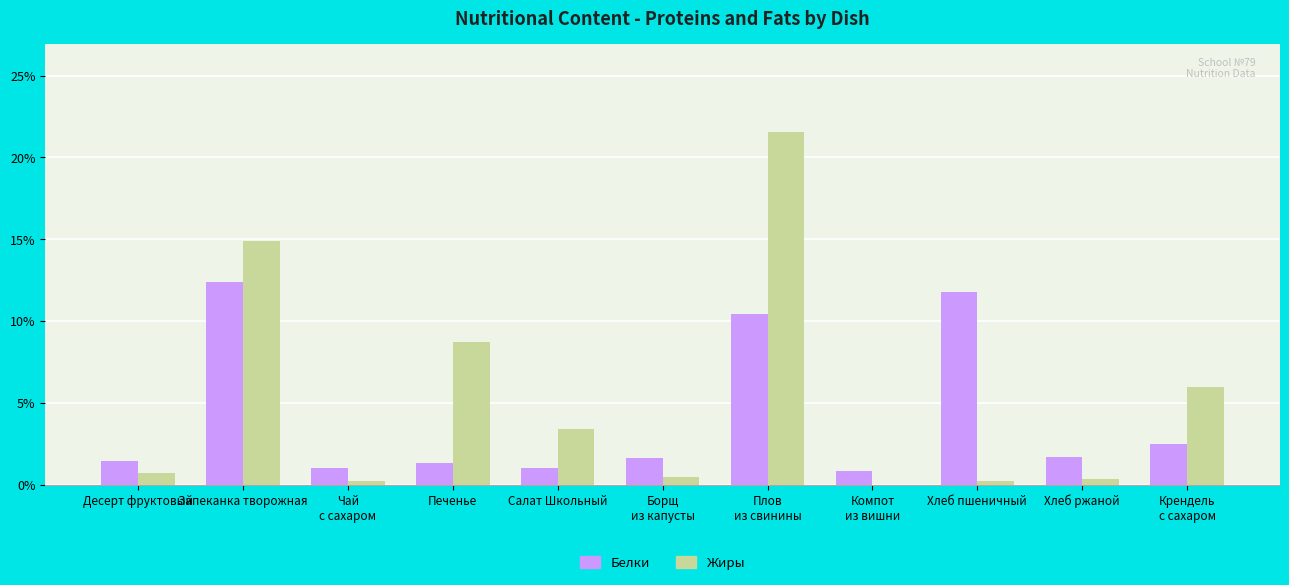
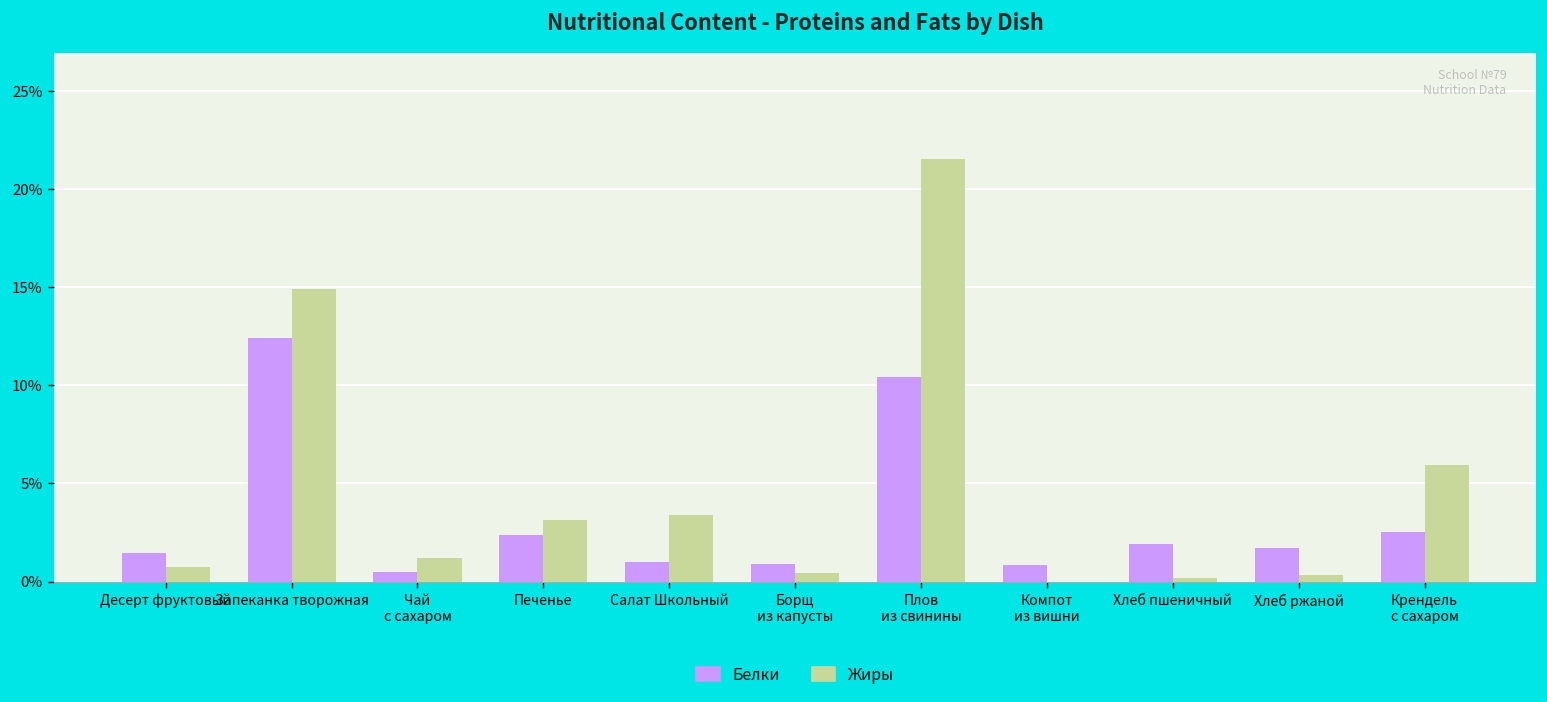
  {
    "Белки": {
      "Десерт фруктовый": "1.5%",
      "Запеканка творожная": "12.4%",
-     "Чай с сахаром": "1.0%",
-     "Печенье": "1.3%",
+     "Чай с сахаром": "0.5%",
+     "Печенье": "2.4%",
      "Салат Школьный": "1.0%",
-     "Борщ из капусты": "1.7%",
+     "Борщ из капусты": "0.9%",
      "Плов из свинины": "10.4%",
      "Компот из вишни": "0.9%",
-     "Хлеб пшеничный": "11.8%",
+     "Хлеб пшеничный": "1.9%",
      "Хлеб ржаной": "1.7%",
      "Крендель с сахаром": "2.5%"
    },
    "Жиры": {
      "Десерт фруктовый": "0.7%",
      "Запеканка творожная": "14.9%",
-     "Чай с сахаром": "0.3%",
-     "Печенье": "8.7%",
+     "Чай с сахаром": "1.2%",
+     "Печенье": "3.1%",
      "Салат Школьный": "3.4%",
      "Борщ из капусты": "0.5%",
      "Плов из свинины": "21.5%",
      "Компот из вишни": "0.0%",
      "Хлеб пшеничный": "0.2%",
      "Хлеб ржаной": "0.3%",
      "Крендель с сахаром": "6.0%"
    }
  }
